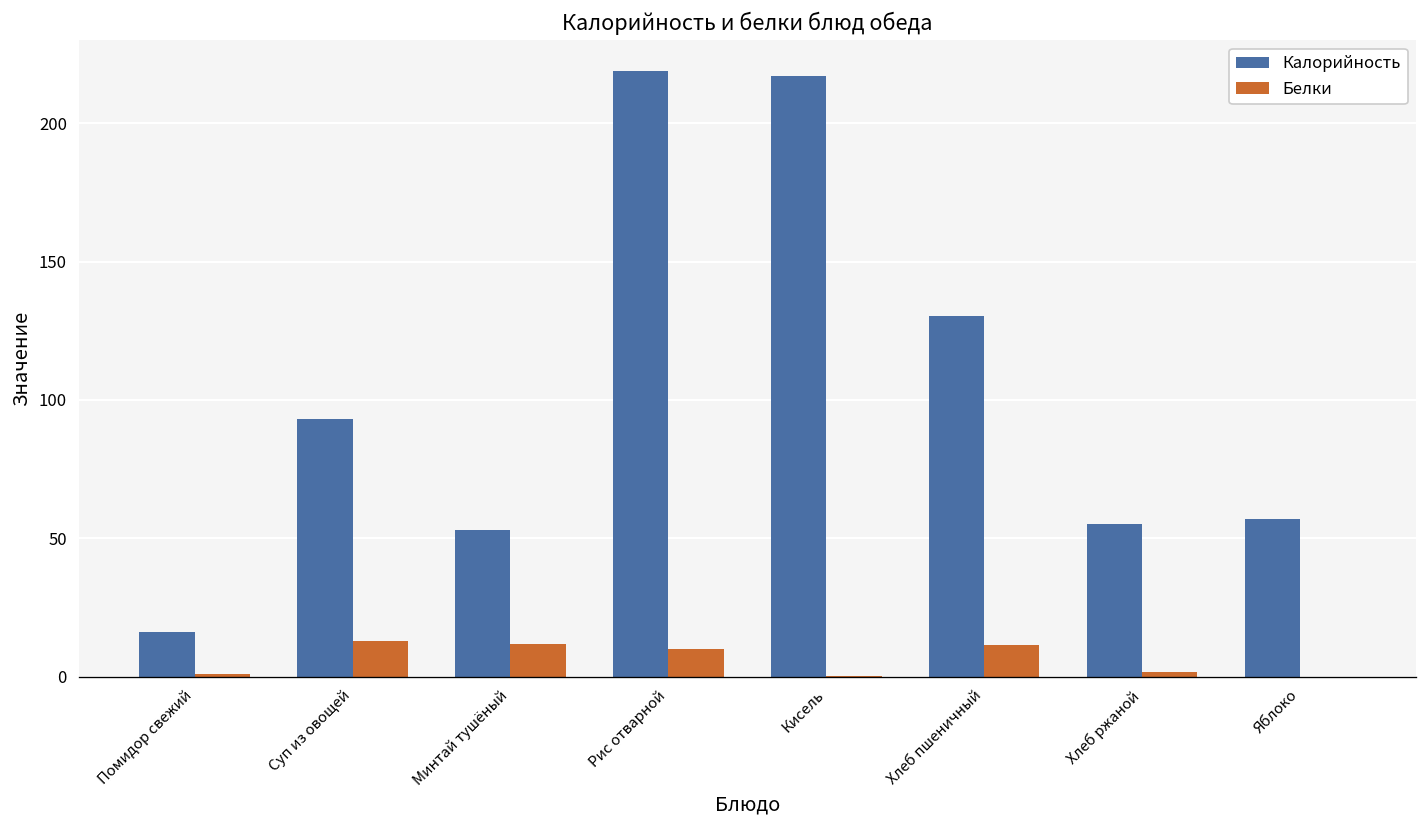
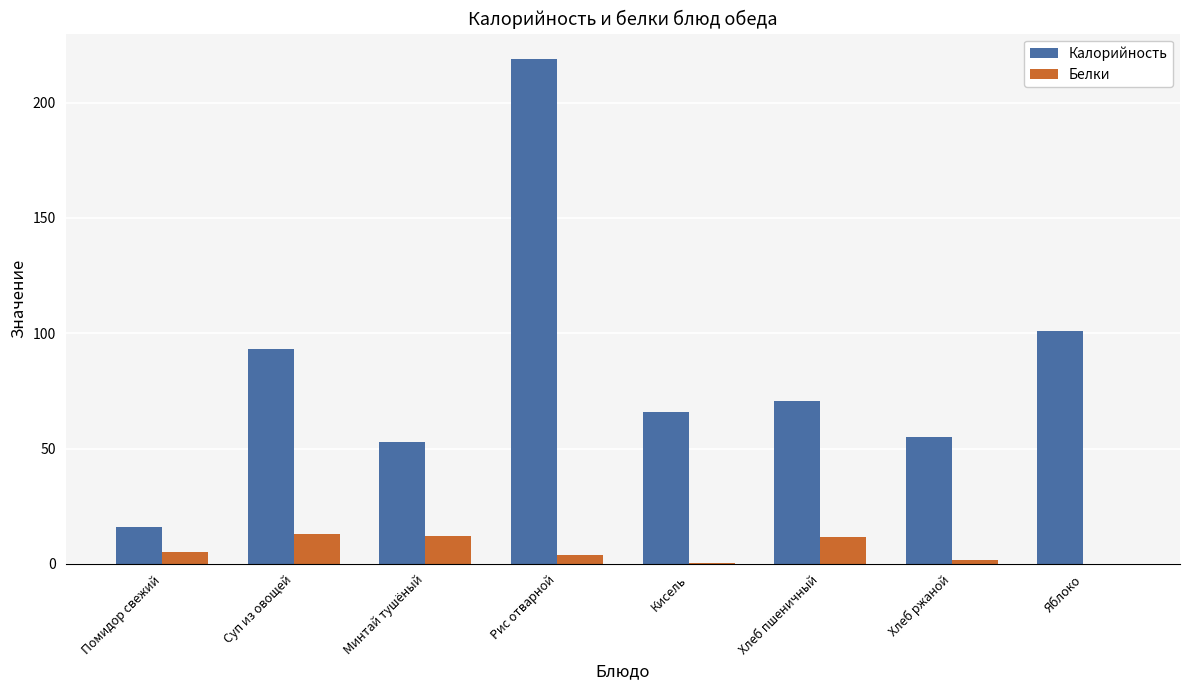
  {
    "Калорийность": {
      "Помидор свежий": 16,
      "Суп из овощей": 93,
      "Минтай тушёный": 53,
      "Рис отварной": 219,
-     "Кисель": 217,
-     "Хлеб пшеничный": 130,
+     "Кисель": 66,
+     "Хлеб пшеничный": 71,
      "Хлеб ржаной": 55,
-     "Яблоко": 57
+     "Яблоко": 101
    },
    "Белки": {
-     "Помидор свежий": 1,
+     "Помидор свежий": 5,
      "Суп из овощей": 13,
      "Минтай тушёный": 12,
-     "Рис отварной": 10,
+     "Рис отварной": 4,
      "Хлеб пшеничный": 12,
      "Хлеб ржаной": 2,
      "Яблоко": 0
    }
  }
